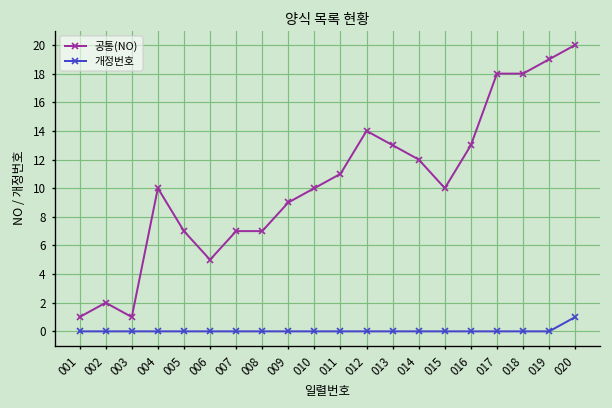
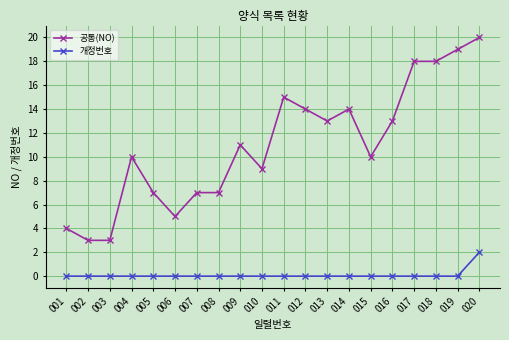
  {
    "공통(NO)": {
-     "001": 1,
-     "002": 2,
-     "003": 1,
+     "001": 4,
+     "002": 3,
+     "003": 3,
      "004": 10,
      "005": 7,
      "006": 5,
      "007": 7,
      "008": 7,
-     "009": 9,
-     "010": 10,
-     "011": 11,
+     "009": 11,
+     "010": 9,
+     "011": 15,
      "012": 14,
      "013": 13,
-     "014": 12,
+     "014": 14,
      "015": 10,
      "016": 13,
      "017": 18,
      "018": 18,
      "019": 19,
      "020": 20
    },
    "개정번호": {
      "001": 0,
      "002": 0,
      "003": 0,
      "004": 0,
      "005": 0,
      "006": 0,
      "007": 0,
      "008": 0,
      "009": 0,
      "010": 0,
      "011": 0,
      "012": 0,
      "013": 0,
      "014": 0,
      "015": 0,
      "016": 0,
      "017": 0,
      "018": 0,
      "019": 0,
-     "020": 1
+     "020": 2
    }
  }
